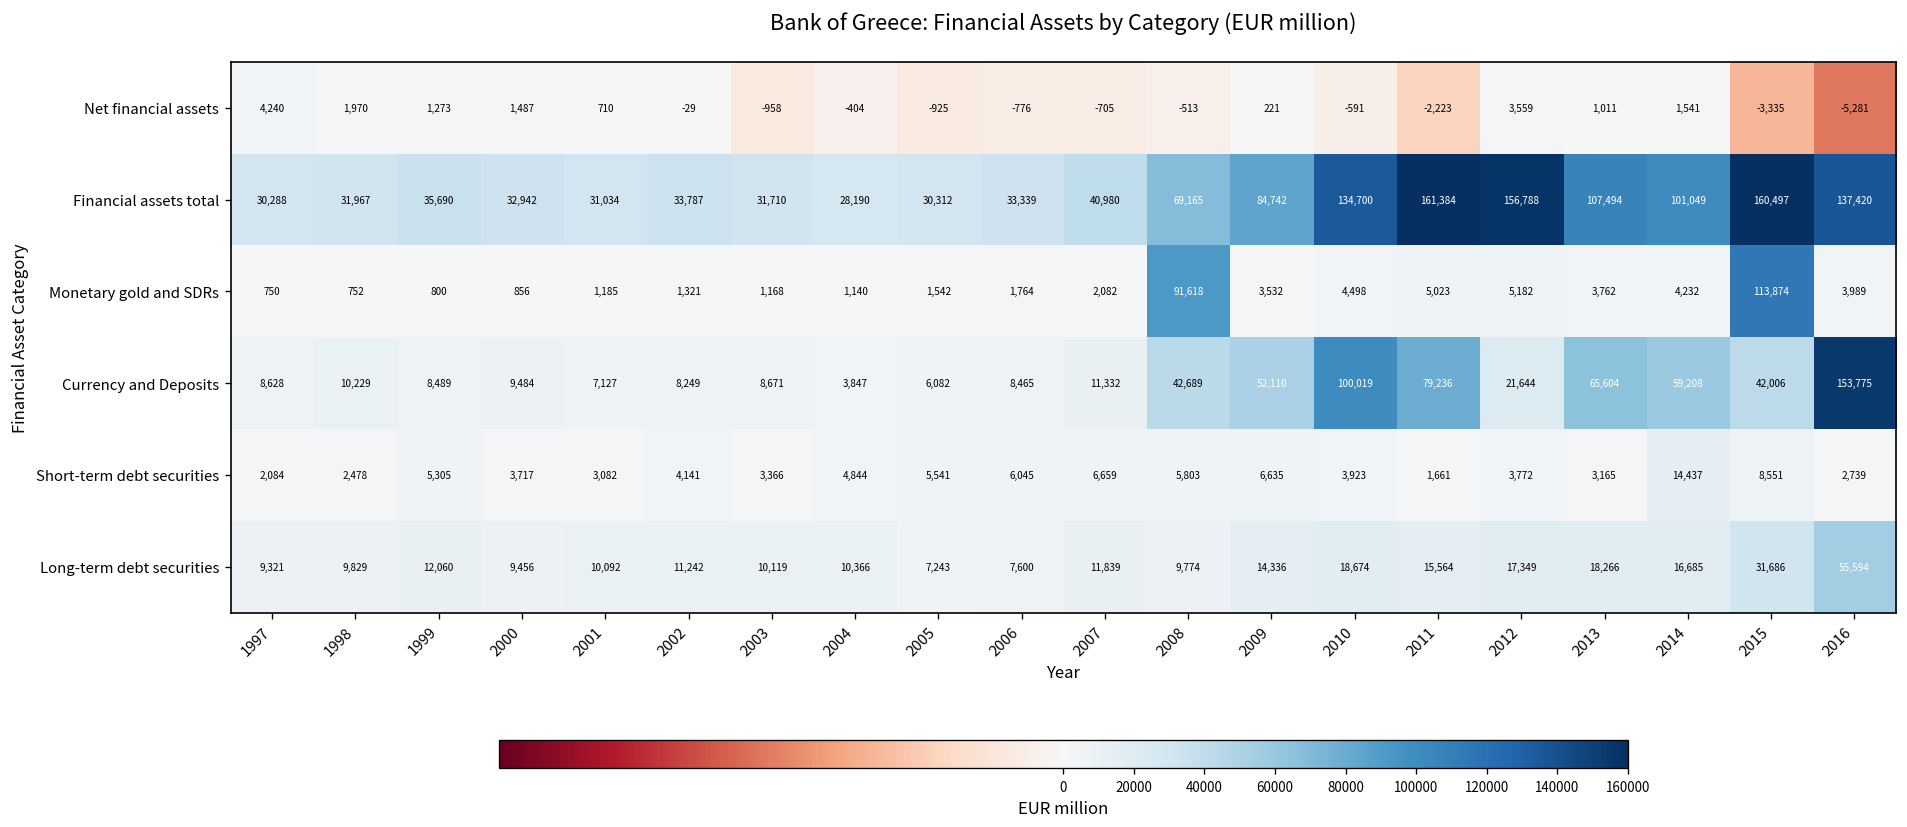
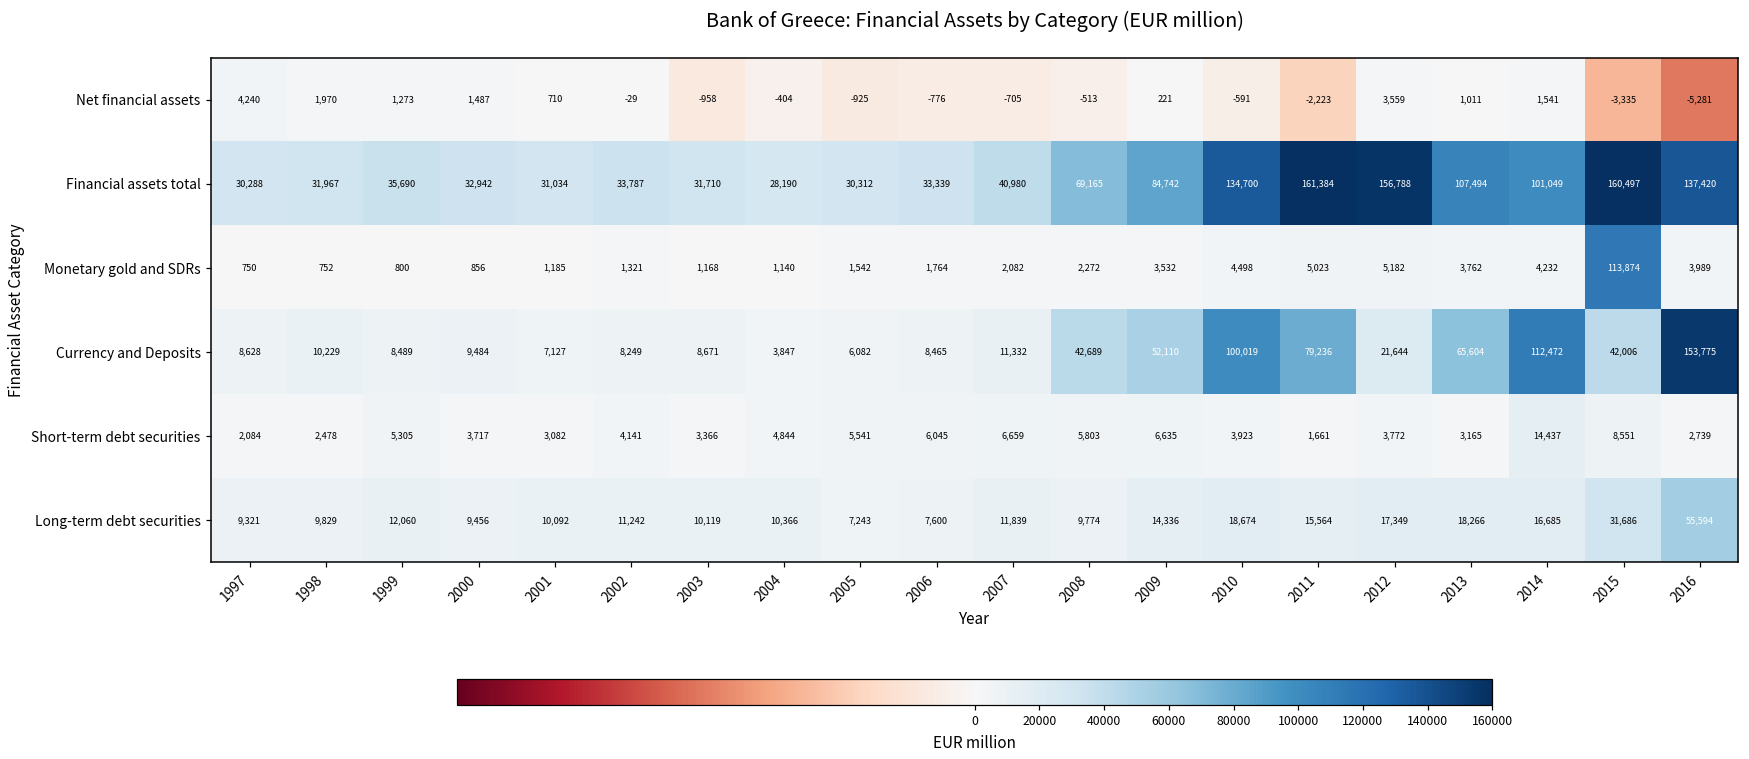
  {
    "Net financial assets": {
      "1997": "4,240",
      "1998": "1,970",
      "1999": "1,273",
      "2000": "1,487",
      "2001": "710",
      "2002": "-29",
      "2003": "-958",
      "2004": "-404",
      "2005": "-925",
      "2006": "-776",
      "2007": "-705",
      "2008": "-513",
      "2009": "221",
      "2010": "-591",
      "2011": "-2,223",
      "2012": "3,559",
      "2013": "1,011",
      "2014": "1,541",
      "2015": "-3,335",
      "2016": "-5,281"
    },
    "Financial assets total": {
      "1997": "30,288",
      "1998": "31,967",
      "1999": "35,690",
      "2000": "32,942",
      "2001": "31,034",
      "2002": "33,787",
      "2003": "31,710",
      "2004": "28,190",
      "2005": "30,312",
      "2006": "33,339",
      "2007": "40,980",
      "2008": "69,165",
      "2009": "84,742",
      "2010": "134,700",
      "2011": "161,384",
      "2012": "156,788",
      "2013": "107,494",
      "2014": "101,049",
      "2015": "160,497",
      "2016": "137,420"
    },
    "Monetary gold and SDRs": {
      "1997": "750",
      "1998": "752",
      "1999": "800",
      "2000": "856",
      "2001": "1,185",
      "2002": "1,321",
      "2003": "1,168",
      "2004": "1,140",
      "2005": "1,542",
      "2006": "1,764",
      "2007": "2,082",
-     "2008": "91,618",
+     "2008": "2,272",
      "2009": "3,532",
      "2010": "4,498",
      "2011": "5,023",
      "2012": "5,182",
      "2013": "3,762",
      "2014": "4,232",
      "2015": "113,874",
      "2016": "3,989"
    },
    "Currency and Deposits": {
      "1997": "8,628",
      "1998": "10,229",
      "1999": "8,489",
      "2000": "9,484",
      "2001": "7,127",
      "2002": "8,249",
      "2003": "8,671",
      "2004": "3,847",
      "2005": "6,082",
      "2006": "8,465",
      "2007": "11,332",
      "2008": "42,689",
      "2009": "52,110",
      "2010": "100,019",
      "2011": "79,236",
      "2012": "21,644",
      "2013": "65,604",
-     "2014": "59,208",
+     "2014": "112,472",
      "2015": "42,006",
      "2016": "153,775"
    },
    "Short-term debt securities": {
      "1997": "2,084",
      "1998": "2,478",
      "1999": "5,305",
      "2000": "3,717",
      "2001": "3,082",
      "2002": "4,141",
      "2003": "3,366",
      "2004": "4,844",
      "2005": "5,541",
      "2006": "6,045",
      "2007": "6,659",
      "2008": "5,803",
      "2009": "6,635",
      "2010": "3,923",
      "2011": "1,661",
      "2012": "3,772",
      "2013": "3,165",
      "2014": "14,437",
      "2015": "8,551",
      "2016": "2,739"
    },
    "Long-term debt securities": {
      "1997": "9,321",
      "1998": "9,829",
      "1999": "12,060",
      "2000": "9,456",
      "2001": "10,092",
      "2002": "11,242",
      "2003": "10,119",
      "2004": "10,366",
      "2005": "7,243",
      "2006": "7,600",
      "2007": "11,839",
      "2008": "9,774",
      "2009": "14,336",
      "2010": "18,674",
      "2011": "15,564",
      "2012": "17,349",
      "2013": "18,266",
      "2014": "16,685",
      "2015": "31,686",
      "2016": "55,594"
    }
  }
